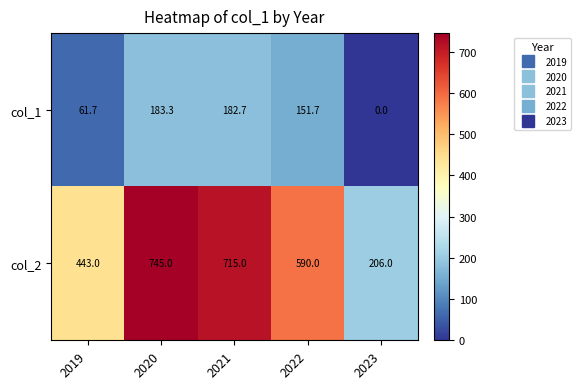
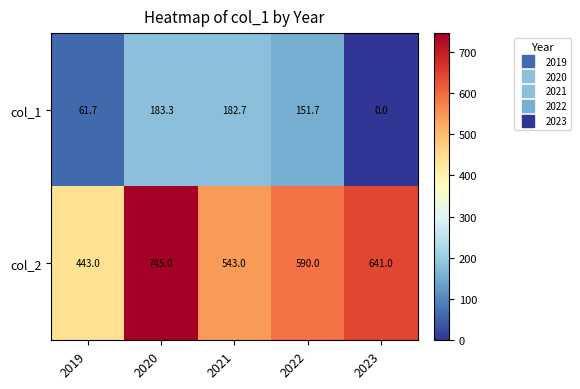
  {
    "col_1": {
      "2019": 61.7,
      "2020": 183.3,
      "2021": 182.7,
      "2022": 151.7,
      "2023": 0.0
    },
    "col_2": {
      "2019": 443.0,
      "2020": 745.0,
-     "2021": 715.0,
+     "2021": 543.0,
      "2022": 590.0,
-     "2023": 206.0
+     "2023": 641.0
    }
  }
